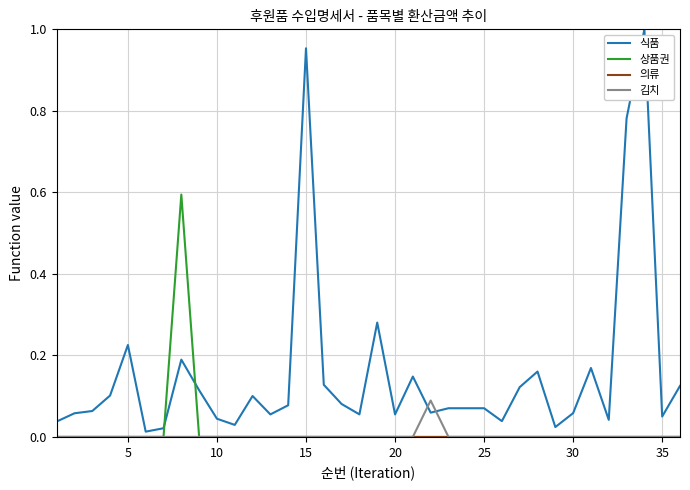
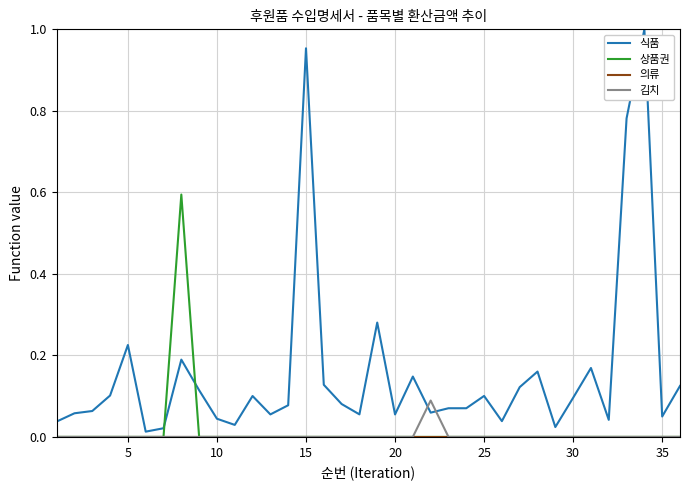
  {
    "식품": {
      "5": 0.23,
      "10": 0.04,
      "15": 0.95,
      "20": 0.06,
-     "25": 0.07,
-     "30": 0.06,
+     "25": 0.10,
+     "30": 0.10,
      "35": 0.05
    }
  }
